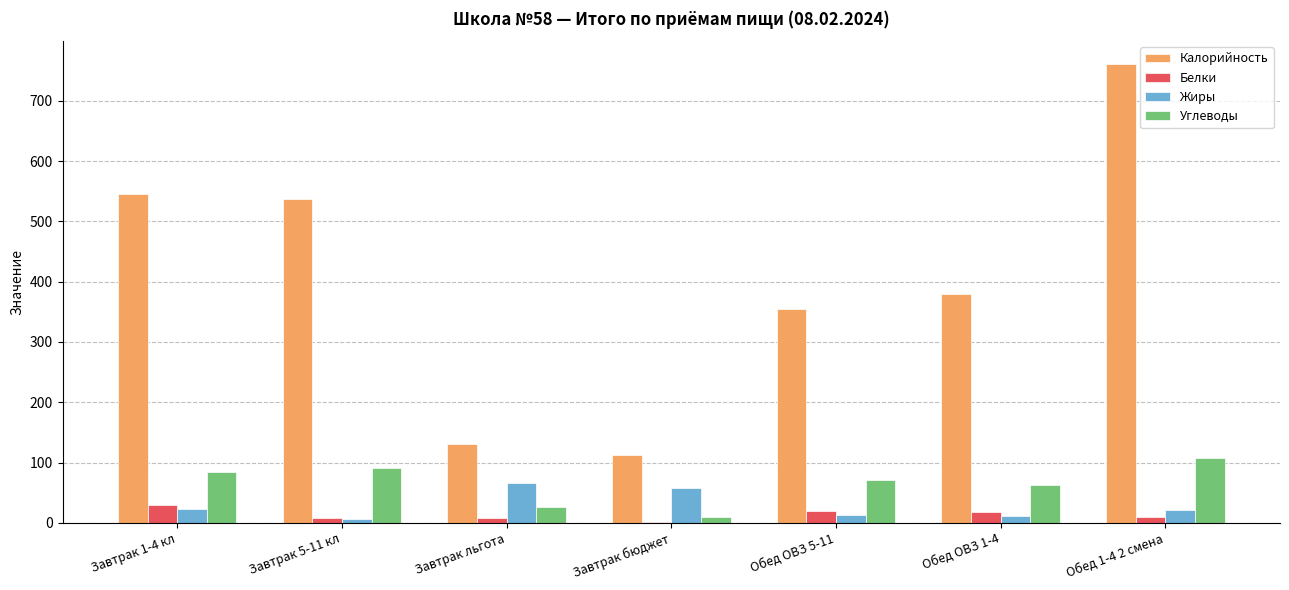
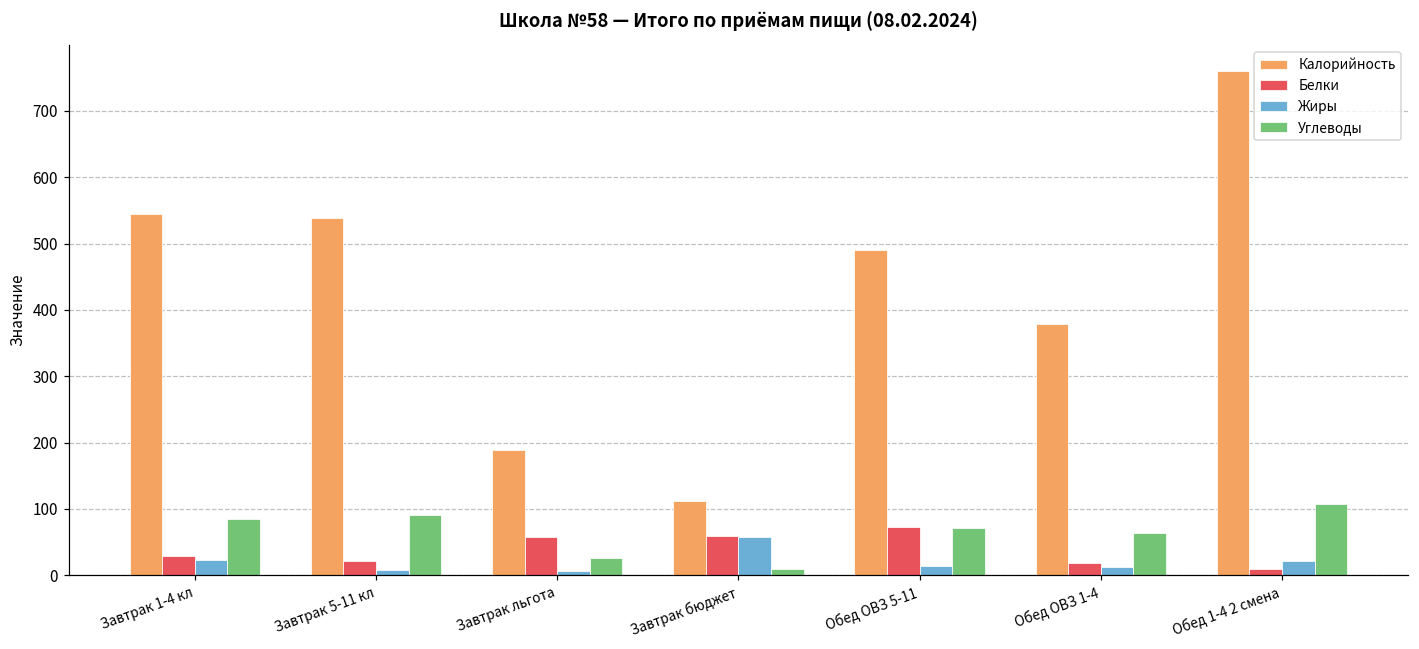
  {
    "Калорийность": {
      "Завтрак 1-4 кл": 550,
      "Завтрак 5-11 кл": 540,
-     "Завтрак льгота": 130,
+     "Завтрак льгота": 190,
      "Завтрак бюджет": 110,
-     "Обед ОВЗ 5-11": 350,
+     "Обед ОВЗ 5-11": 490,
      "Обед ОВЗ 1-4": 380,
      "Обед 1-4 2 смена": 760
    },
    "Белки": {
      "Завтрак 1-4 кл": 30,
-     "Завтрак 5-11 кл": 10,
-     "Завтрак льгота": 10,
-     "Завтрак бюджет": 0,
-     "Обед ОВЗ 5-11": 20,
+     "Завтрак 5-11 кл": 20,
+     "Завтрак льгота": 60,
+     "Завтрак бюджет": 60,
+     "Обед ОВЗ 5-11": 70,
      "Обед ОВЗ 1-4": 20,
      "Обед 1-4 2 смена": 10
    },
    "Жиры": {
      "Завтрак 1-4 кл": 20,
      "Завтрак 5-11 кл": 10,
-     "Завтрак льгота": 70,
+     "Завтрак льгота": 10,
      "Завтрак бюджет": 60,
      "Обед ОВЗ 5-11": 10,
      "Обед ОВЗ 1-4": 10,
      "Обед 1-4 2 смена": 20
    },
    "Углеводы": {
      "Завтрак 1-4 кл": 90,
      "Завтрак 5-11 кл": 90,
      "Завтрак льгота": 30,
      "Завтрак бюджет": 10,
      "Обед ОВЗ 5-11": 70,
      "Обед ОВЗ 1-4": 60,
      "Обед 1-4 2 смена": 110
    }
  }
